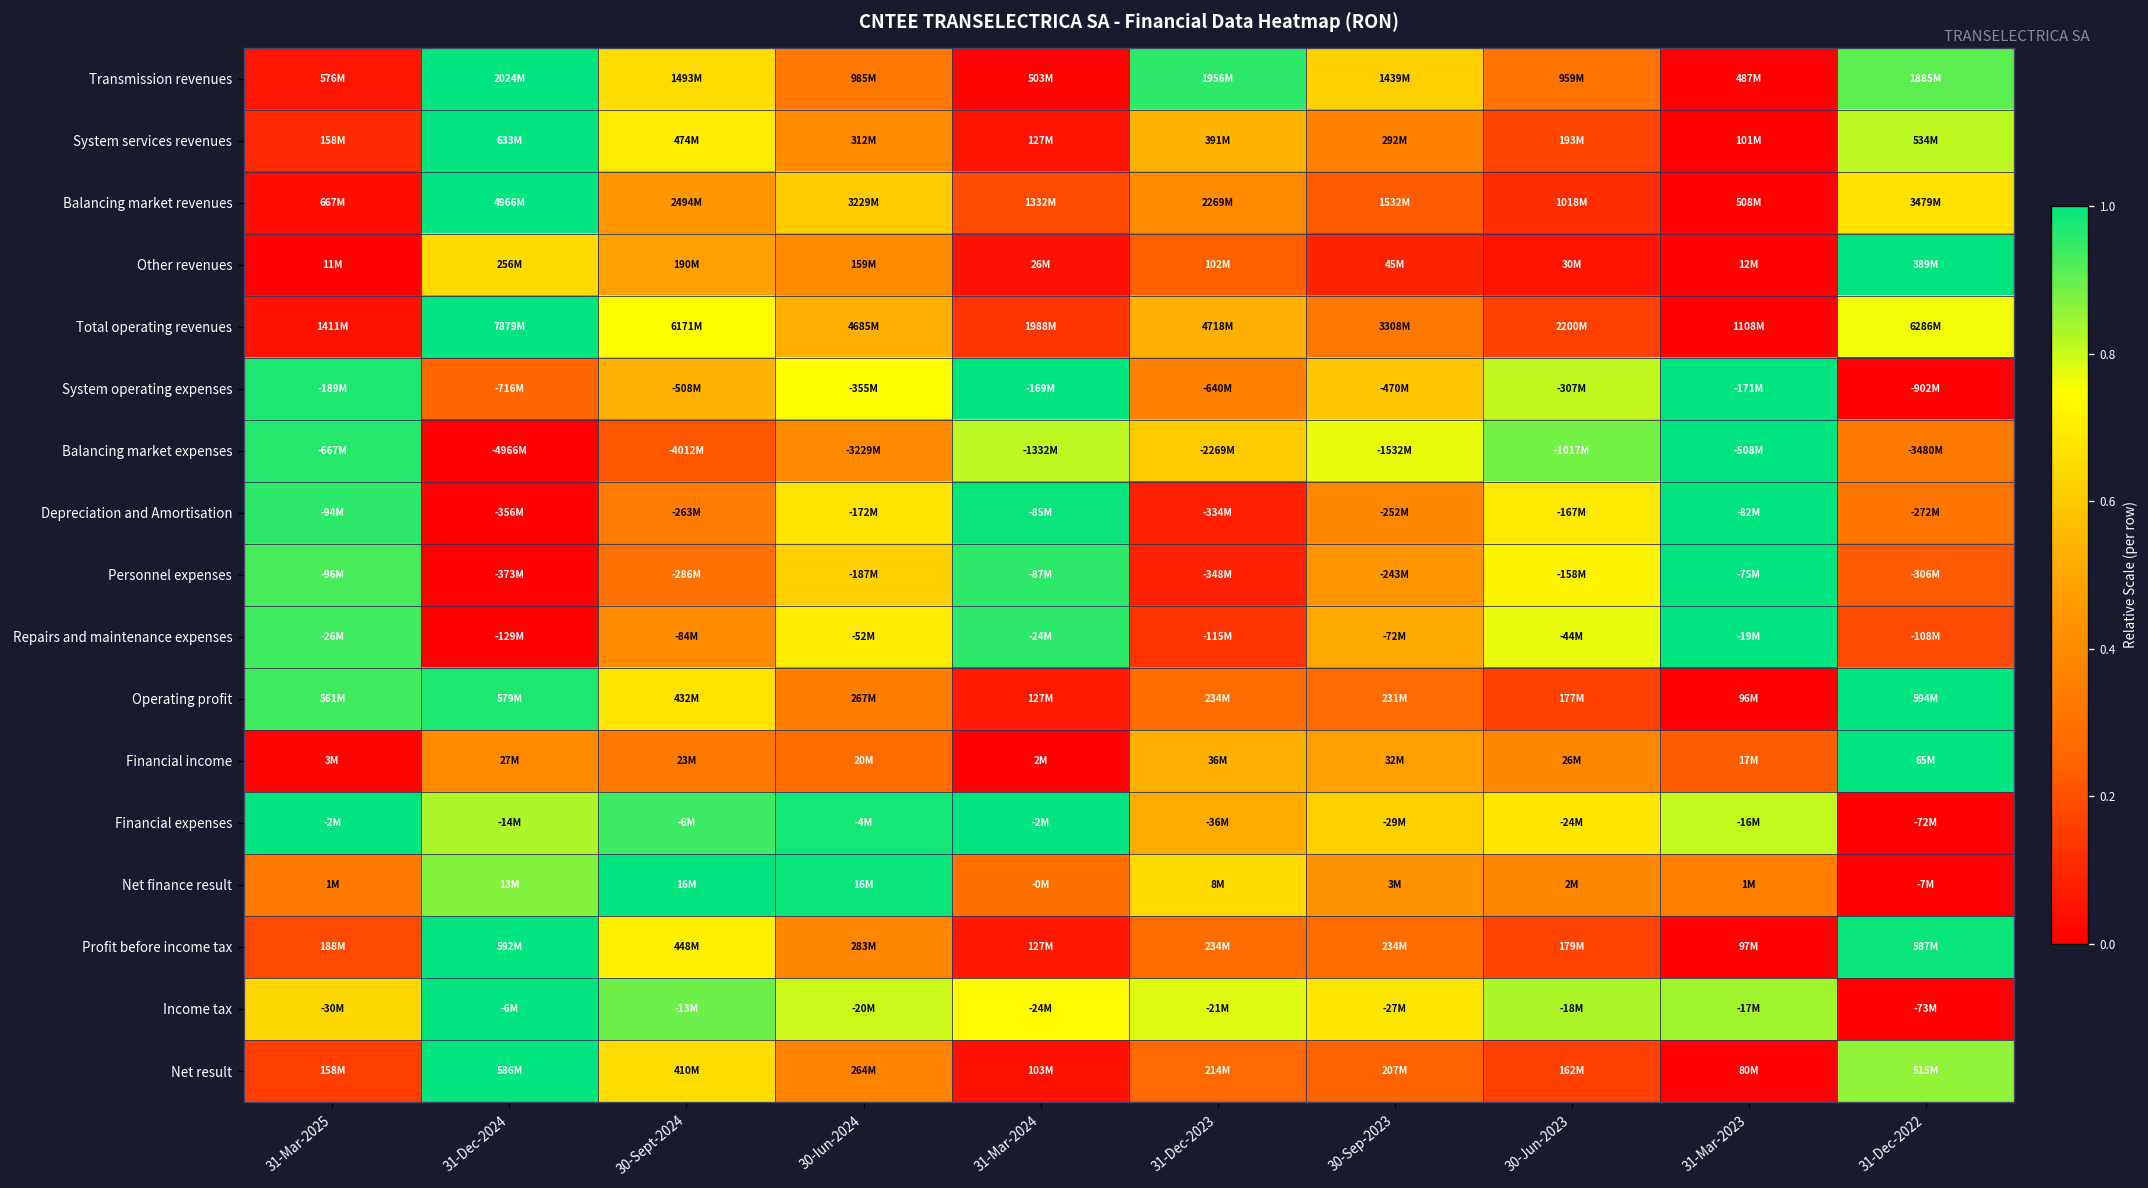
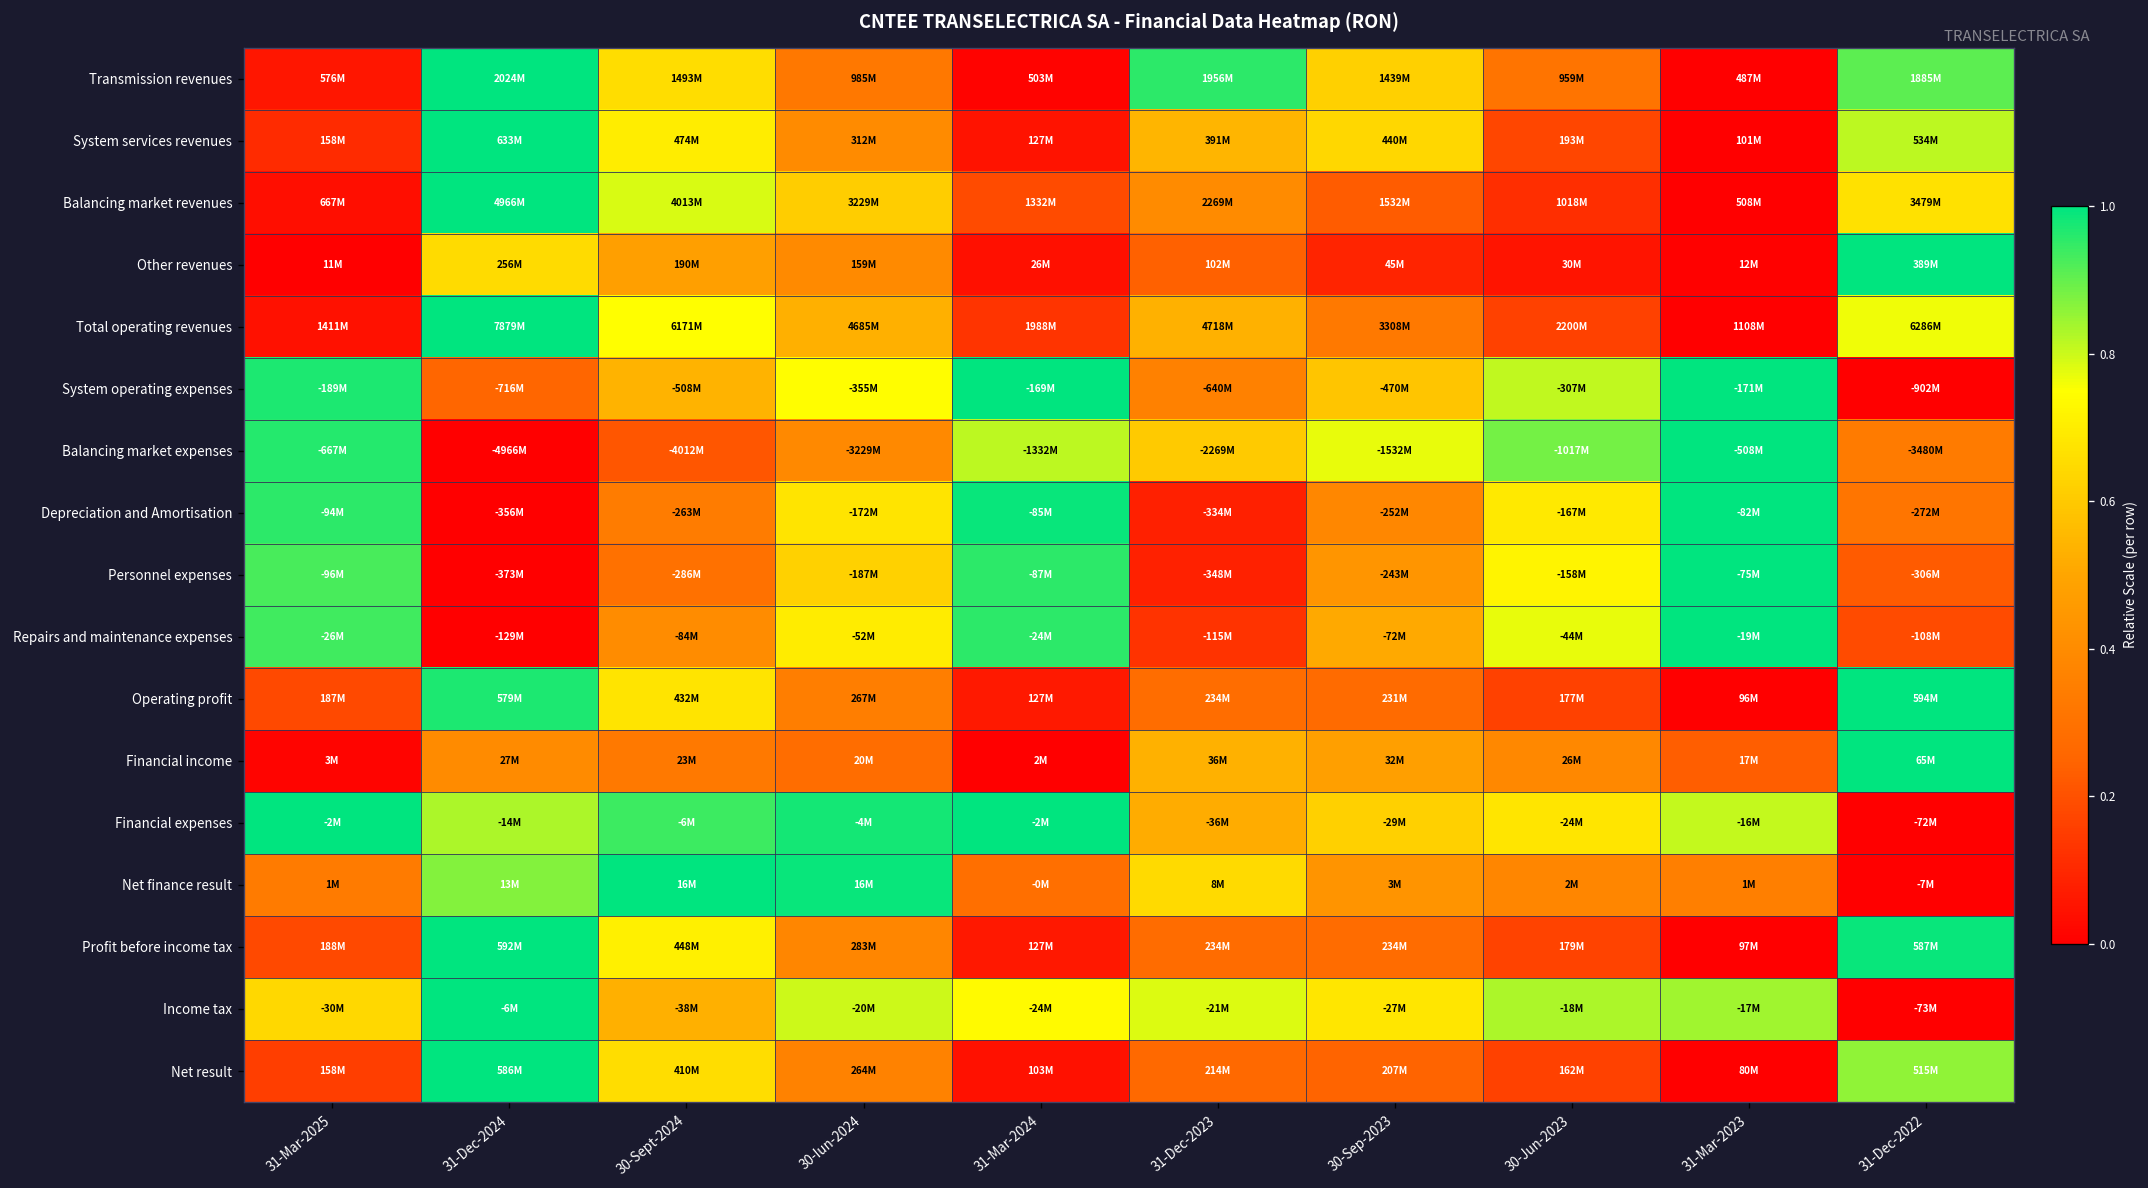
  {
    "Transmission revenues": {
      "31-Mar-2025": "576M",
      "31-Dec-2024": "2024M",
      "30-Sept-2024": "1493M",
      "30-Iun-2024": "985M",
      "31-Mar-2024": "503M",
      "31-Dec-2023": "1956M",
      "30-Sep-2023": "1439M",
      "30-Jun-2023": "959M",
      "31-Mar-2023": "487M",
      "31-Dec-2022": "1885M"
    },
    "System services revenues": {
      "31-Mar-2025": "158M",
      "31-Dec-2024": "633M",
      "30-Sept-2024": "474M",
      "30-Iun-2024": "312M",
      "31-Mar-2024": "127M",
      "31-Dec-2023": "391M",
-     "30-Sep-2023": "292M",
+     "30-Sep-2023": "440M",
      "30-Jun-2023": "193M",
      "31-Mar-2023": "101M",
      "31-Dec-2022": "534M"
    },
    "Balancing market revenues": {
      "31-Mar-2025": "667M",
      "31-Dec-2024": "4966M",
-     "30-Sept-2024": "2494M",
+     "30-Sept-2024": "4013M",
      "30-Iun-2024": "3229M",
      "31-Mar-2024": "1332M",
      "31-Dec-2023": "2269M",
      "30-Sep-2023": "1532M",
      "30-Jun-2023": "1018M",
      "31-Mar-2023": "508M",
      "31-Dec-2022": "3479M"
    },
    "Other revenues": {
      "31-Mar-2025": "11M",
      "31-Dec-2024": "256M",
      "30-Sept-2024": "190M",
      "30-Iun-2024": "159M",
      "31-Mar-2024": "26M",
      "31-Dec-2023": "102M",
      "30-Sep-2023": "45M",
      "30-Jun-2023": "30M",
      "31-Mar-2023": "12M",
      "31-Dec-2022": "389M"
    },
    "Total operating revenues": {
      "31-Mar-2025": "1411M",
      "31-Dec-2024": "7879M",
      "30-Sept-2024": "6171M",
      "30-Iun-2024": "4685M",
      "31-Mar-2024": "1988M",
      "31-Dec-2023": "4718M",
      "30-Sep-2023": "3308M",
      "30-Jun-2023": "2200M",
      "31-Mar-2023": "1108M",
      "31-Dec-2022": "6286M"
    },
    "System operating expenses": {
      "31-Mar-2025": "-189M",
      "31-Dec-2024": "-716M",
      "30-Sept-2024": "-508M",
      "30-Iun-2024": "-355M",
      "31-Mar-2024": "-169M",
      "31-Dec-2023": "-640M",
      "30-Sep-2023": "-470M",
      "30-Jun-2023": "-307M",
      "31-Mar-2023": "-171M",
      "31-Dec-2022": "-902M"
    },
    "Balancing market expenses": {
      "31-Mar-2025": "-667M",
      "31-Dec-2024": "-4966M",
      "30-Sept-2024": "-4012M",
      "30-Iun-2024": "-3229M",
      "31-Mar-2024": "-1332M",
      "31-Dec-2023": "-2269M",
      "30-Sep-2023": "-1532M",
      "30-Jun-2023": "-1017M",
      "31-Mar-2023": "-508M",
      "31-Dec-2022": "-3480M"
    },
    "Depreciation and Amortisation": {
      "31-Mar-2025": "-94M",
      "31-Dec-2024": "-356M",
      "30-Sept-2024": "-263M",
      "30-Iun-2024": "-172M",
      "31-Mar-2024": "-85M",
      "31-Dec-2023": "-334M",
      "30-Sep-2023": "-252M",
      "30-Jun-2023": "-167M",
      "31-Mar-2023": "-82M",
      "31-Dec-2022": "-272M"
    },
    "Personnel expenses": {
      "31-Mar-2025": "-96M",
      "31-Dec-2024": "-373M",
      "30-Sept-2024": "-286M",
      "30-Iun-2024": "-187M",
      "31-Mar-2024": "-87M",
      "31-Dec-2023": "-348M",
      "30-Sep-2023": "-243M",
      "30-Jun-2023": "-158M",
      "31-Mar-2023": "-75M",
      "31-Dec-2022": "-306M"
    },
    "Repairs and maintenance expenses": {
      "31-Mar-2025": "-26M",
      "31-Dec-2024": "-129M",
      "30-Sept-2024": "-84M",
      "30-Iun-2024": "-52M",
      "31-Mar-2024": "-24M",
      "31-Dec-2023": "-115M",
      "30-Sep-2023": "-72M",
      "30-Jun-2023": "-44M",
      "31-Mar-2023": "-19M",
      "31-Dec-2022": "-108M"
    },
    "Operating profit": {
-     "31-Mar-2025": "561M",
+     "31-Mar-2025": "187M",
      "31-Dec-2024": "579M",
      "30-Sept-2024": "432M",
      "30-Iun-2024": "267M",
      "31-Mar-2024": "127M",
      "31-Dec-2023": "234M",
      "30-Sep-2023": "231M",
      "30-Jun-2023": "177M",
      "31-Mar-2023": "96M",
      "31-Dec-2022": "594M"
    },
    "Financial income": {
      "31-Mar-2025": "3M",
      "31-Dec-2024": "27M",
      "30-Sept-2024": "23M",
      "30-Iun-2024": "20M",
      "31-Mar-2024": "2M",
      "31-Dec-2023": "36M",
      "30-Sep-2023": "32M",
      "30-Jun-2023": "26M",
      "31-Mar-2023": "17M",
      "31-Dec-2022": "65M"
    },
    "Financial expenses": {
      "31-Mar-2025": "-2M",
      "31-Dec-2024": "-14M",
      "30-Sept-2024": "-6M",
      "30-Iun-2024": "-4M",
      "31-Mar-2024": "-2M",
      "31-Dec-2023": "-36M",
      "30-Sep-2023": "-29M",
      "30-Jun-2023": "-24M",
      "31-Mar-2023": "-16M",
      "31-Dec-2022": "-72M"
    },
    "Net finance result": {
      "31-Mar-2025": "1M",
      "31-Dec-2024": "13M",
      "30-Sept-2024": "16M",
      "30-Iun-2024": "16M",
      "31-Mar-2024": "-0M",
      "31-Dec-2023": "8M",
      "30-Sep-2023": "3M",
      "30-Jun-2023": "2M",
      "31-Mar-2023": "1M",
      "31-Dec-2022": "-7M"
    },
    "Profit before income tax": {
      "31-Mar-2025": "188M",
      "31-Dec-2024": "592M",
      "30-Sept-2024": "448M",
      "30-Iun-2024": "283M",
      "31-Mar-2024": "127M",
      "31-Dec-2023": "234M",
      "30-Sep-2023": "234M",
      "30-Jun-2023": "179M",
      "31-Mar-2023": "97M",
      "31-Dec-2022": "587M"
    },
    "Income tax": {
      "31-Mar-2025": "-30M",
      "31-Dec-2024": "-6M",
-     "30-Sept-2024": "-13M",
+     "30-Sept-2024": "-38M",
      "30-Iun-2024": "-20M",
      "31-Mar-2024": "-24M",
      "31-Dec-2023": "-21M",
      "30-Sep-2023": "-27M",
      "30-Jun-2023": "-18M",
      "31-Mar-2023": "-17M",
      "31-Dec-2022": "-73M"
    },
    "Net result": {
      "31-Mar-2025": "158M",
      "31-Dec-2024": "586M",
      "30-Sept-2024": "410M",
      "30-Iun-2024": "264M",
      "31-Mar-2024": "103M",
      "31-Dec-2023": "214M",
      "30-Sep-2023": "207M",
      "30-Jun-2023": "162M",
      "31-Mar-2023": "80M",
      "31-Dec-2022": "515M"
    }
  }
